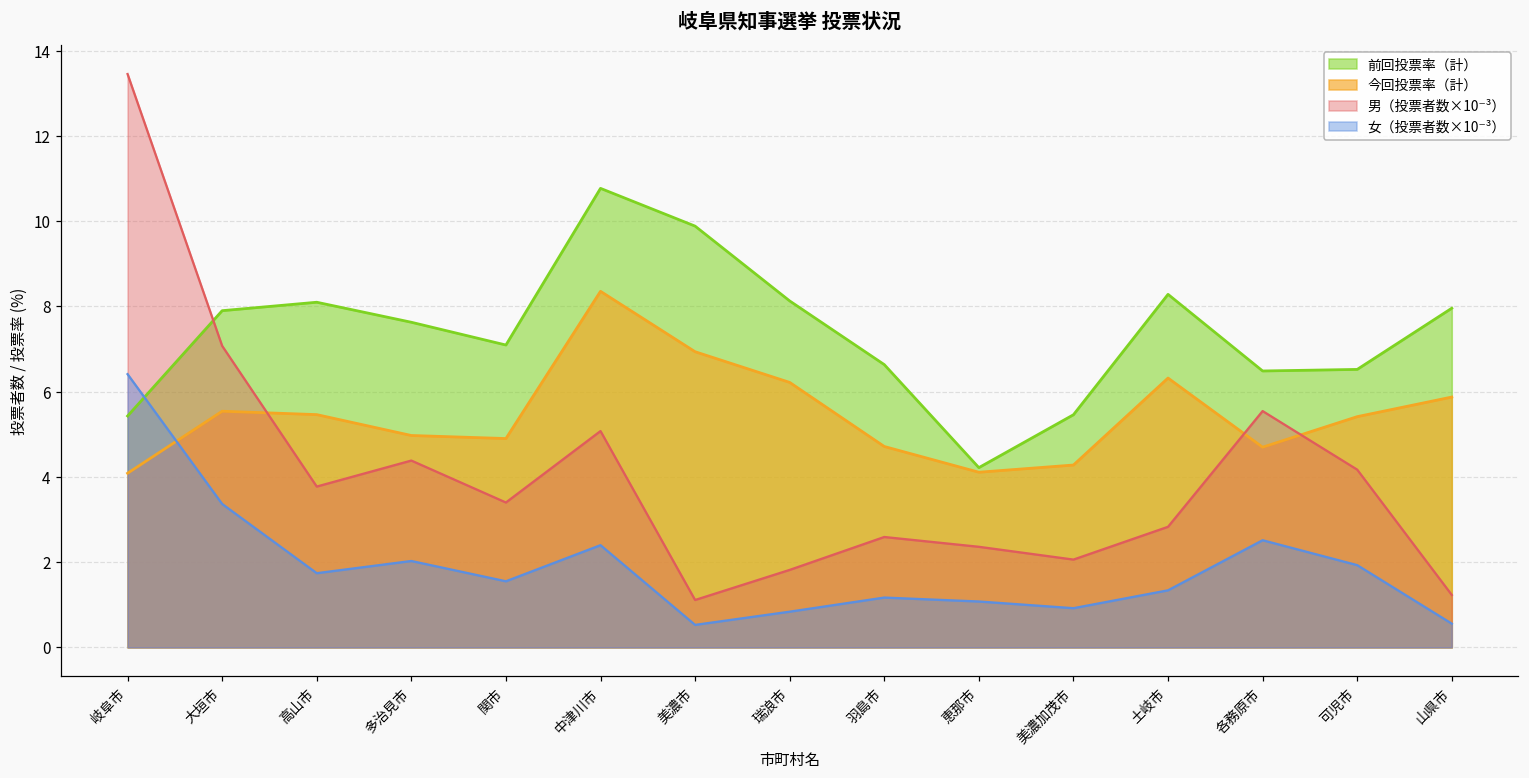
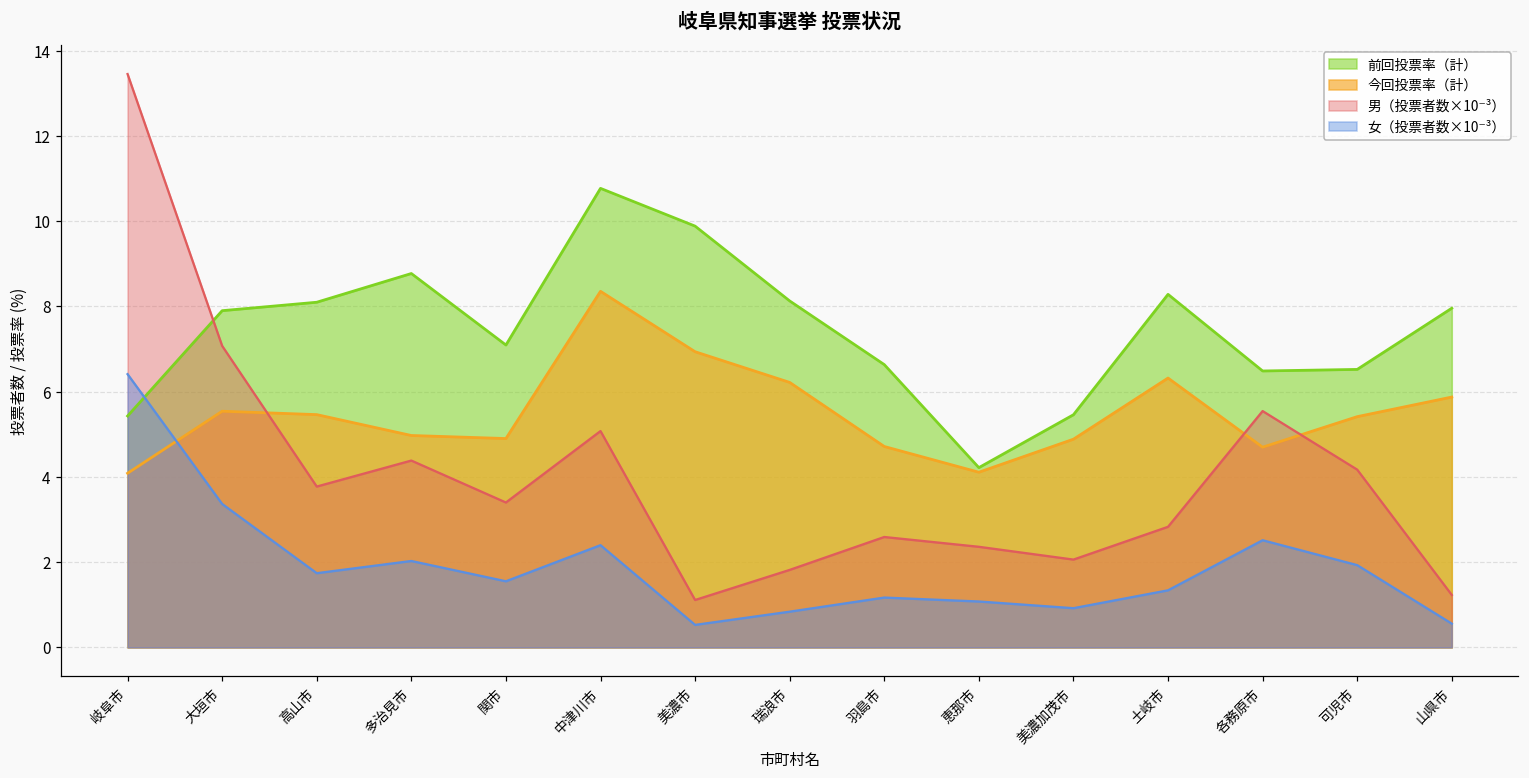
  {
    "前回投票率（計）": {
      "岐阜市": 5.4,
      "大垣市": 7.9,
      "高山市": 8.1,
-     "多治見市": 7.6,
+     "多治見市": 8.8,
      "関市": 7.1,
      "中津川市": 10.8,
      "美濃市": 9.9,
      "瑞浪市": 8.1,
      "羽島市": 6.6,
      "恵那市": 4.2,
      "美濃加茂市": 5.5,
      "土岐市": 8.3,
      "各務原市": 6.5,
      "可児市": 6.5,
      "山県市": 8.0
    },
    "今回投票率（計）": {
      "岐阜市": 4.1,
      "大垣市": 5.5,
      "高山市": 5.5,
      "多治見市": 5.0,
      "関市": 4.9,
      "中津川市": 8.4,
      "美濃市": 6.9,
      "瑞浪市": 6.2,
      "羽島市": 4.7,
      "恵那市": 4.1,
-     "美濃加茂市": 4.3,
+     "美濃加茂市": 4.9,
      "土岐市": 6.3,
      "各務原市": 4.7,
      "可児市": 5.4,
      "山県市": 5.9
    },
    "男（投票者数×10⁻³）": {
      "岐阜市": 13.5,
      "大垣市": 7.1,
      "高山市": 3.8,
      "多治見市": 4.4,
      "関市": 3.4,
      "中津川市": 5.1,
      "美濃市": 1.1,
      "瑞浪市": 1.8,
      "羽島市": 2.6,
      "恵那市": 2.4,
      "美濃加茂市": 2.1,
      "土岐市": 2.8,
      "各務原市": 5.5,
      "可児市": 4.2,
      "山県市": 1.2
    },
    "女（投票者数×10⁻³）": {
      "岐阜市": 6.4,
      "大垣市": 3.4,
      "高山市": 1.7,
      "多治見市": 2.0,
      "関市": 1.6,
      "中津川市": 2.4,
      "美濃市": 0.5,
      "瑞浪市": 0.8,
      "羽島市": 1.2,
      "恵那市": 1.1,
      "美濃加茂市": 0.9,
      "土岐市": 1.3,
      "各務原市": 2.5,
      "可児市": 1.9,
      "山県市": 0.6
    }
  }
